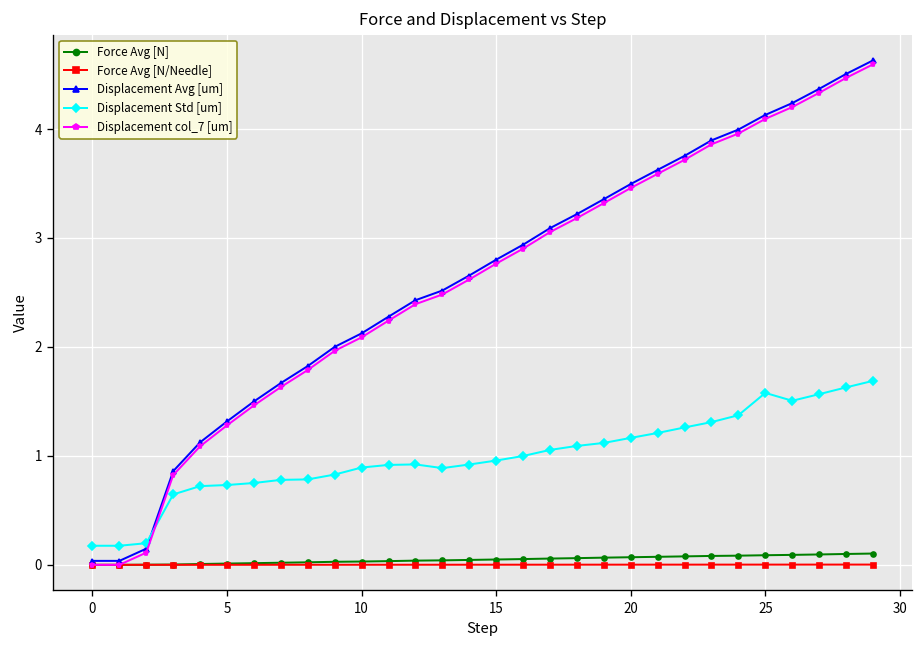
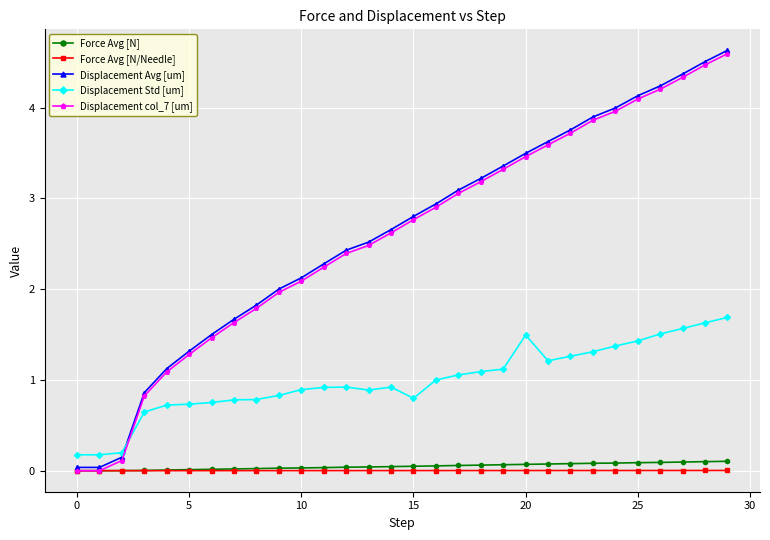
  {
    "Force Avg [N]": {
      "10": 0.0,
      "15": 0.0,
      "20": 0.1,
      "25": 0.1
    },
    "Force Avg [N/Needle]": {
      "10": 0.0,
      "15": 0.0,
      "20": 0.0,
      "25": 0.0
    },
    "Displacement Avg [um]": {
      "0": 0.0,
      "5": 1.3,
      "10": 2.1,
      "15": 2.8,
      "20": 3.5,
      "25": 4.1
    },
    "Displacement Std [um]": {
      "0": 0.2,
      "5": 0.7,
      "10": 0.9,
-     "15": 1.0,
-     "20": 1.2,
-     "25": 1.6
+     "15": 0.8,
+     "20": 1.5,
+     "25": 1.4
    },
    "Displacement col_7 [um]": {
      "5": 1.3,
      "10": 2.1,
      "15": 2.8,
      "20": 3.5,
      "25": 4.1
    }
  }
